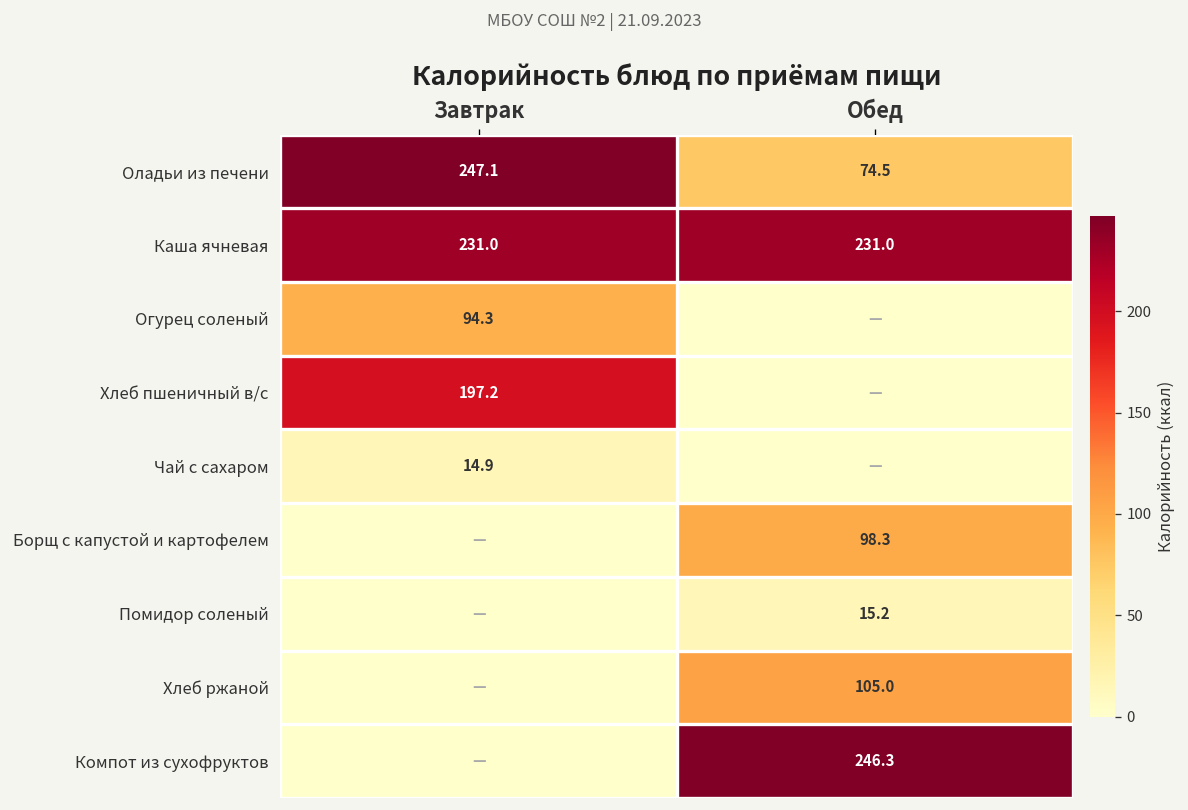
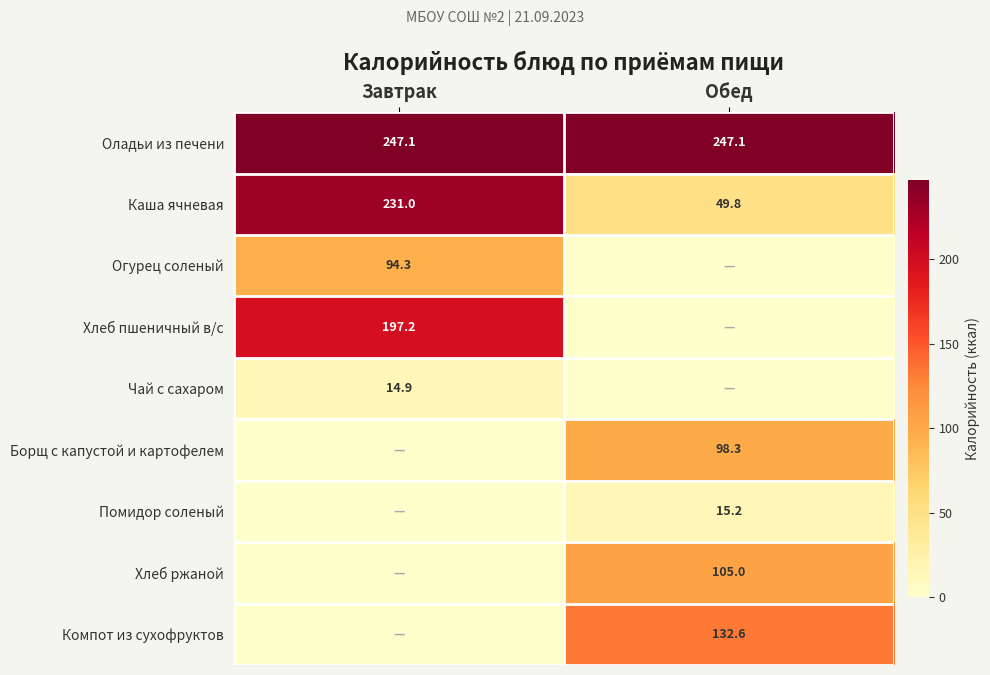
  {
    "Оладьи из печени": {
      "Завтрак": 247.1,
-     "Обед": 74.5
+     "Обед": 247.1
    },
    "Каша ячневая": {
      "Завтрак": 231.0,
-     "Обед": 231.0
+     "Обед": 49.8
    },
    "Огурец соленый": {
      "Завтрак": 94.3
    },
    "Хлеб пшеничный в/с": {
      "Завтрак": 197.2
    },
    "Чай с сахаром": {
      "Завтрак": 14.9
    },
    "Борщ с капустой и картофелем": {
      "Обед": 98.3
    },
    "Помидор соленый": {
      "Обед": 15.2
    },
    "Хлеб ржаной": {
      "Обед": 105.0
    },
    "Компот из сухофруктов": {
-     "Обед": 246.3
+     "Обед": 132.6
    }
  }
